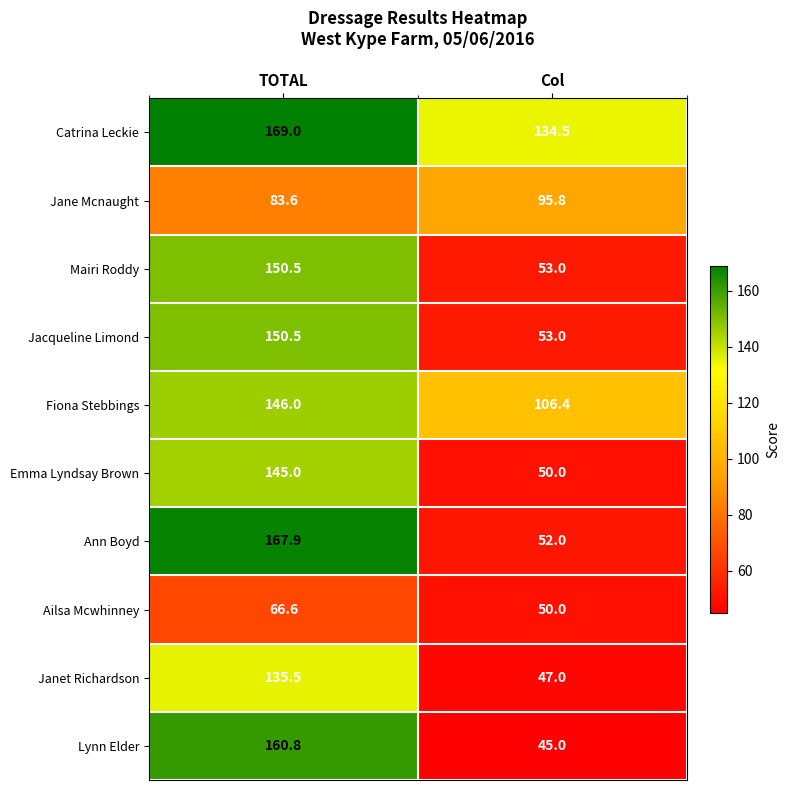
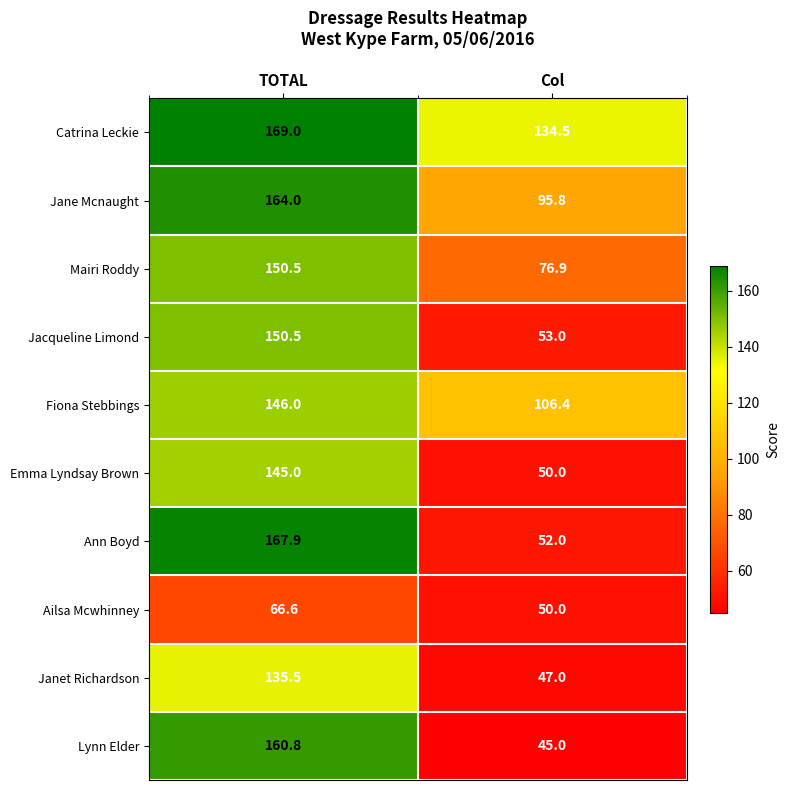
  {
    "Catrina Leckie": {
      "TOTAL": 169.0,
      "Col": 134.5
    },
    "Jane Mcnaught": {
-     "TOTAL": 83.6,
+     "TOTAL": 164.0,
      "Col": 95.8
    },
    "Mairi Roddy": {
      "TOTAL": 150.5,
-     "Col": 53.0
+     "Col": 76.9
    },
    "Jacqueline Limond": {
      "TOTAL": 150.5,
      "Col": 53.0
    },
    "Fiona Stebbings": {
      "TOTAL": 146.0,
      "Col": 106.4
    },
    "Emma Lyndsay Brown": {
      "TOTAL": 145.0,
      "Col": 50.0
    },
    "Ann Boyd": {
      "TOTAL": 167.9,
      "Col": 52.0
    },
    "Ailsa Mcwhinney": {
      "TOTAL": 66.6,
      "Col": 50.0
    },
    "Janet Richardson": {
      "TOTAL": 135.5,
      "Col": 47.0
    },
    "Lynn Elder": {
      "TOTAL": 160.8,
      "Col": 45.0
    }
  }
